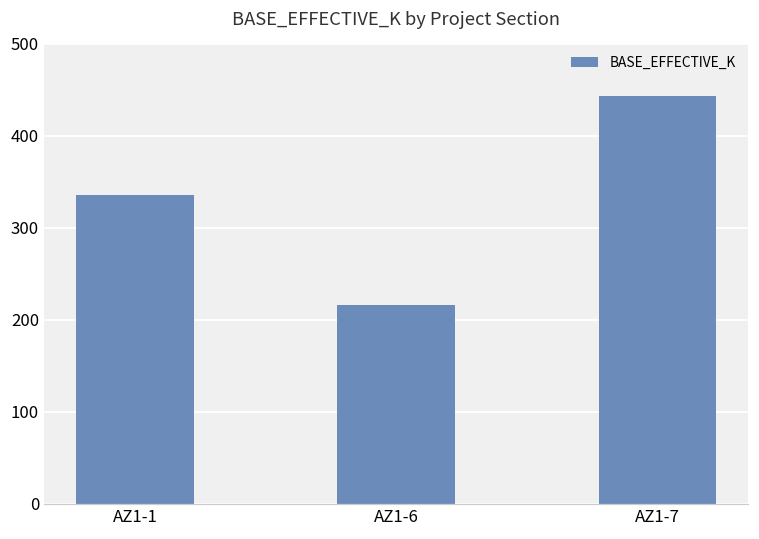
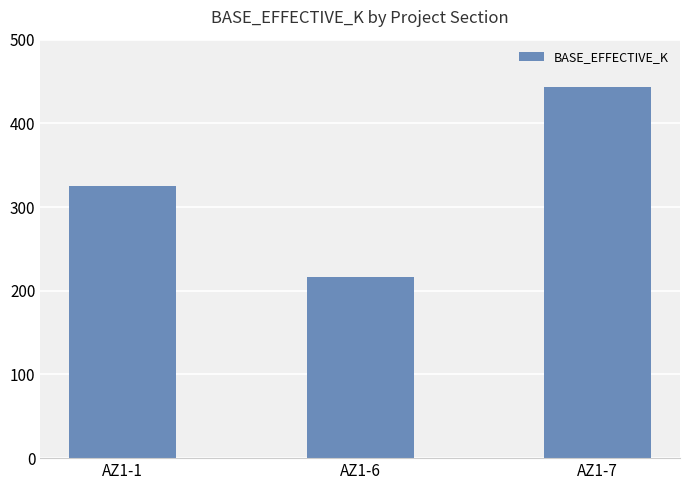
  {
-   "AZ1-1": 340,
+   "AZ1-1": 330,
    "AZ1-6": 220,
    "AZ1-7": 440
  }
